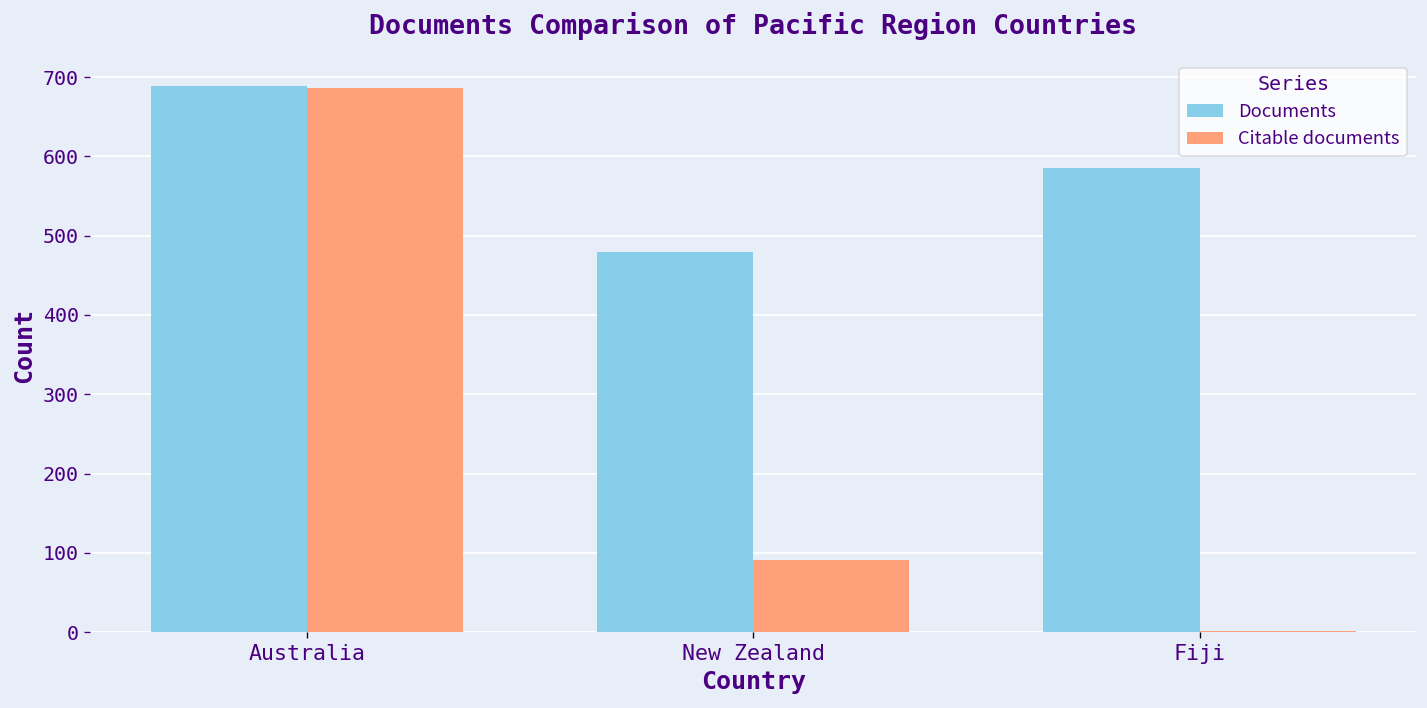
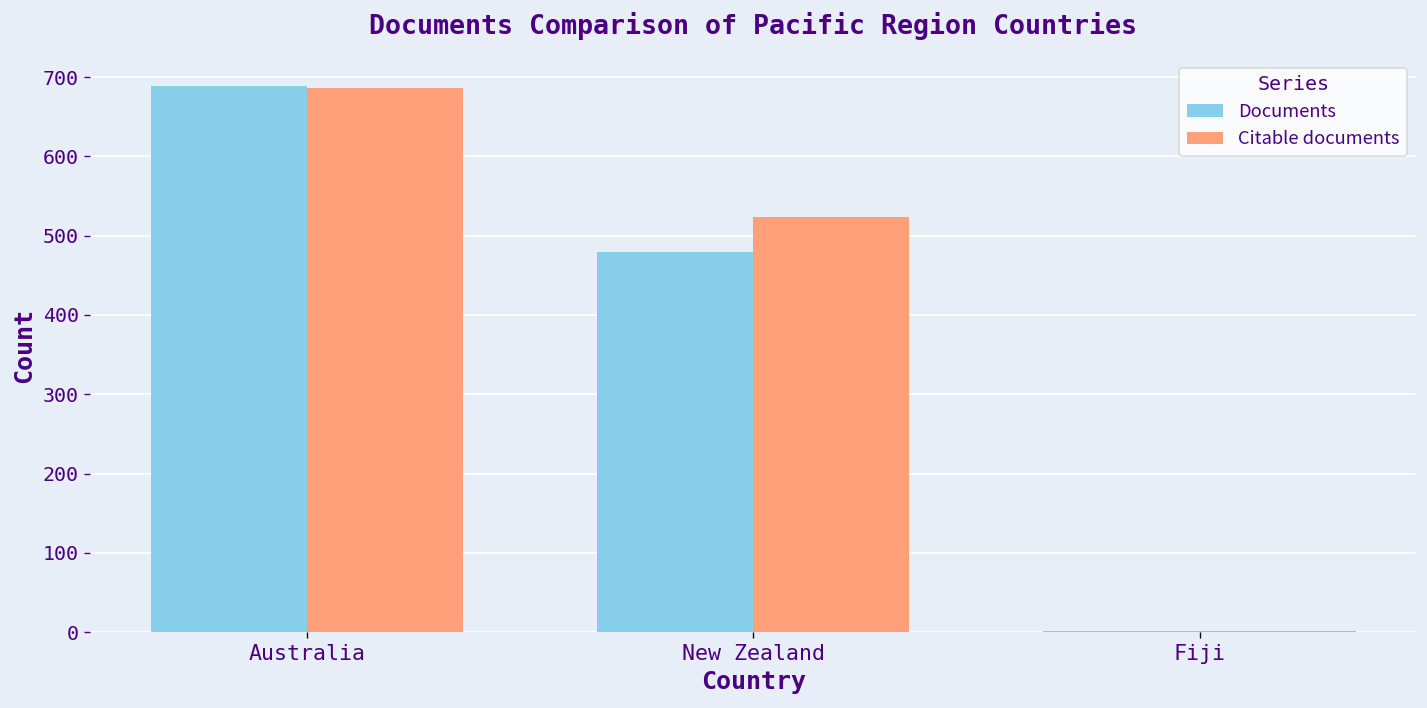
  {
    "Documents": {
      "Australia": 690,
      "New Zealand": 480,
-     "Fiji": 590
+     "Fiji": 0
    },
    "Citable documents": {
      "Australia": 690,
-     "New Zealand": 90
+     "New Zealand": 520
    }
  }
